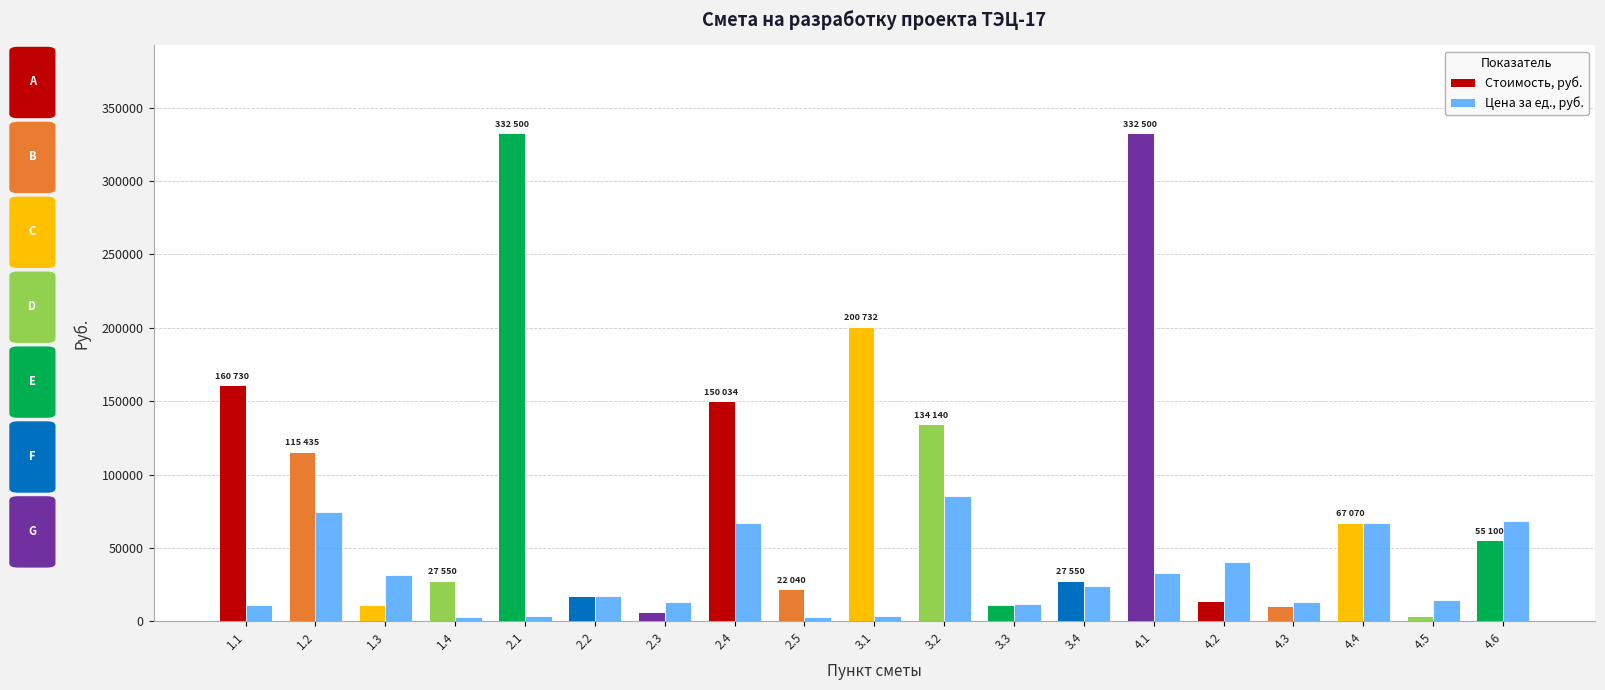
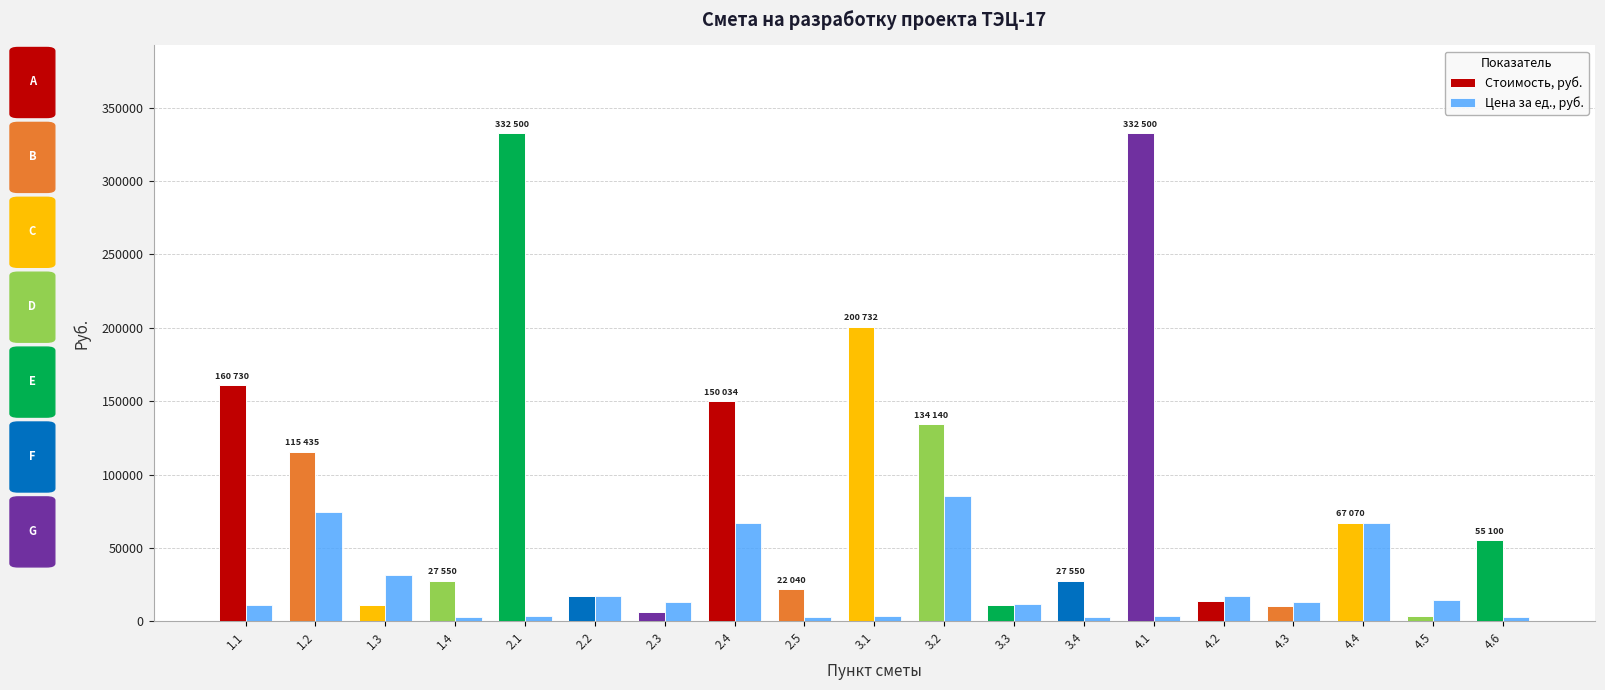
  {
    "Стоимость, руб.": {
      "1.3": 11000,
      "2.2": 17000,
      "2.3": 6000,
      "3.3": 11000,
      "4.2": 14000,
      "4.3": 10000,
      "4.5": 4000
    },
    "Цена за ед., руб.": {
      "1.1": 11000,
      "1.2": 75000,
      "1.3": 32000,
      "1.4": 3000,
      "2.1": 3000,
      "2.2": 17000,
      "2.3": 13000,
      "2.4": 67000,
      "2.5": 3000,
      "3.1": 3000,
      "3.2": 85000,
      "3.3": 12000,
-     "3.4": 24000,
-     "4.1": 33000,
-     "4.2": 40000,
+     "3.4": 3000,
+     "4.1": 3000,
+     "4.2": 17000,
      "4.3": 13000,
      "4.4": 67000,
      "4.5": 14000,
-     "4.6": 68000
+     "4.6": 3000
    }
  }
